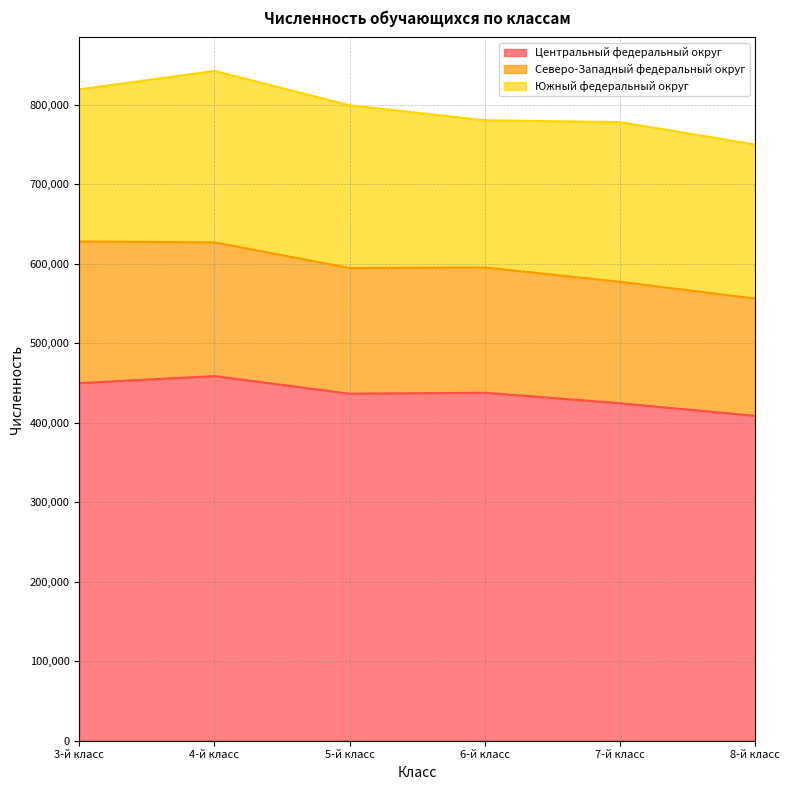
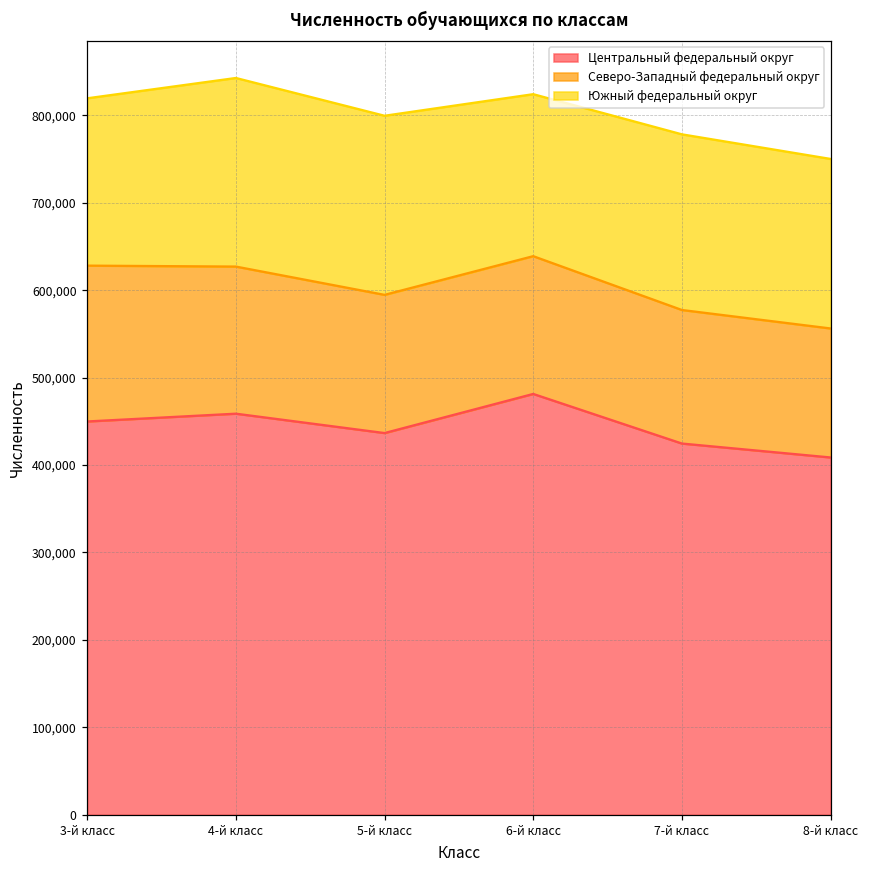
  {
    "Центральный федеральный округ": {
      "3-й класс": "450,000",
      "4-й класс": "460,000",
      "5-й класс": "440,000",
-     "6-й класс": "440,000",
+     "6-й класс": "480,000",
      "7-й класс": "420,000",
      "8-й класс": "410,000"
    },
    "Северо-Западный федеральный округ": {
      "3-й класс": "180,000",
      "4-й класс": "170,000",
      "5-й класс": "160,000",
      "6-й класс": "160,000",
      "7-й класс": "150,000",
      "8-й класс": "150,000"
    },
    "Южный федеральный округ": {
      "3-й класс": "190,000",
      "4-й класс": "220,000",
      "5-й класс": "200,000",
      "6-й класс": "190,000",
      "7-й класс": "200,000",
      "8-й класс": "190,000"
    }
  }
